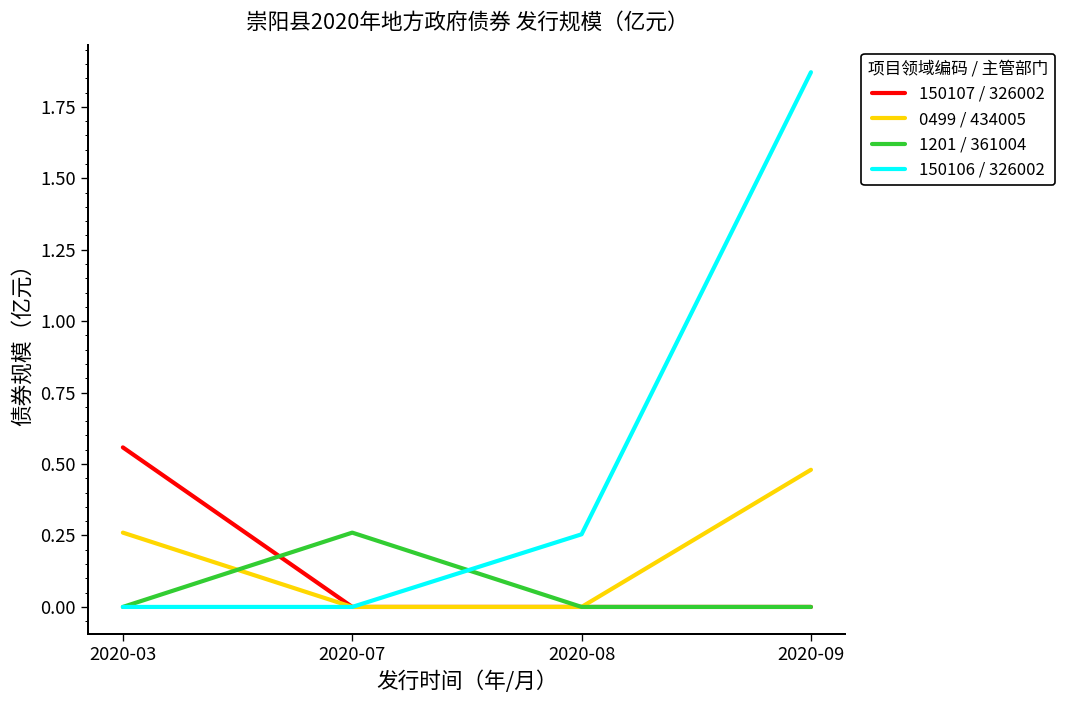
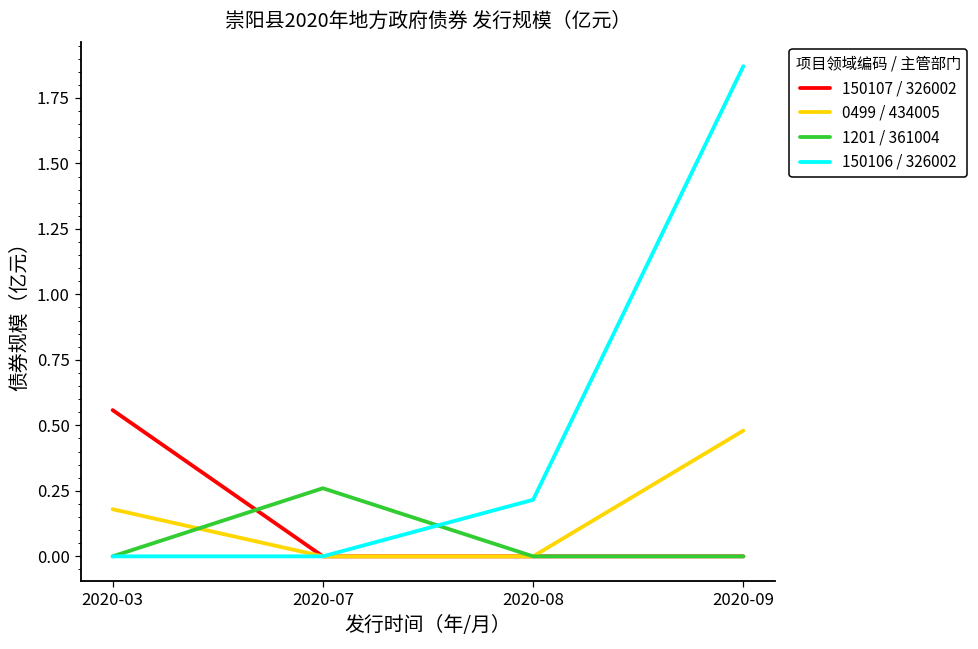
  {
    "150107 / 326002": {
      "2020-03": 0.56
    },
    "0499 / 434005": {
-     "2020-03": 0.26,
+     "2020-03": 0.18,
      "2020-09": 0.48
    },
    "1201 / 361004": {
      "2020-07": 0.26
    },
    "150106 / 326002": {
-     "2020-08": 0.25,
+     "2020-08": 0.22,
      "2020-09": 1.87
    }
  }
